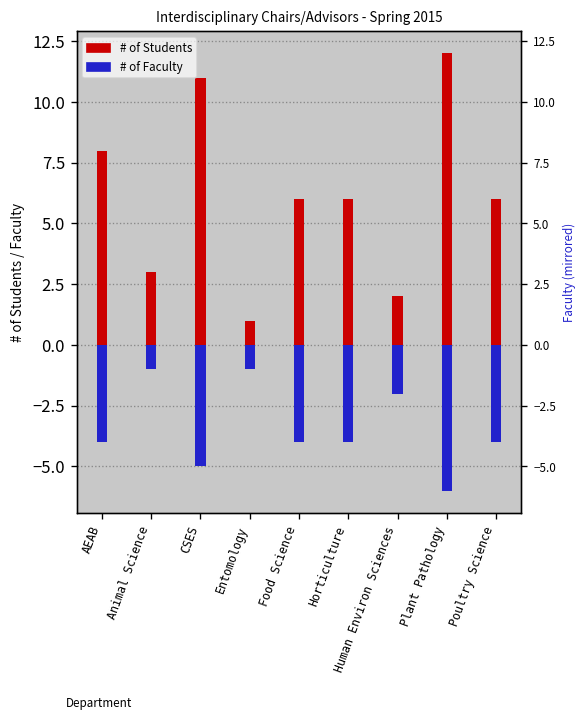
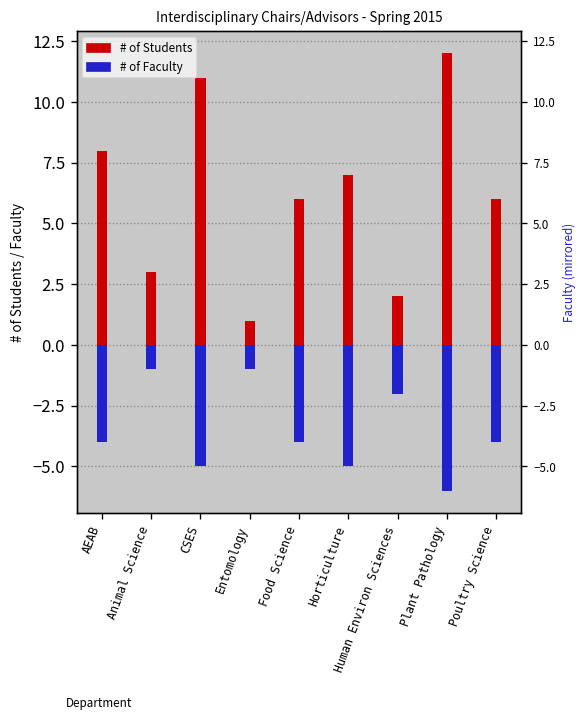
  {
    "# of Students": {
      "AEAB": 8,
      "Animal Science": 3,
      "CSES": 11,
      "Entomology": 1,
      "Food Science": 6,
-     "Horticulture": 6,
+     "Horticulture": 7,
      "Human Environ Sciences": 2,
      "Plant Pathology": 12,
      "Poultry Science": 6
    },
    "# of Faculty": {
      "AEAB": -4.0,
      "Animal Science": -1.0,
      "CSES": -5.0,
      "Entomology": -1.0,
      "Food Science": -4.0,
-     "Horticulture": -4.0,
+     "Horticulture": -5.0,
      "Human Environ Sciences": -2.0,
      "Plant Pathology": -6.0,
      "Poultry Science": -4.0
    }
  }
